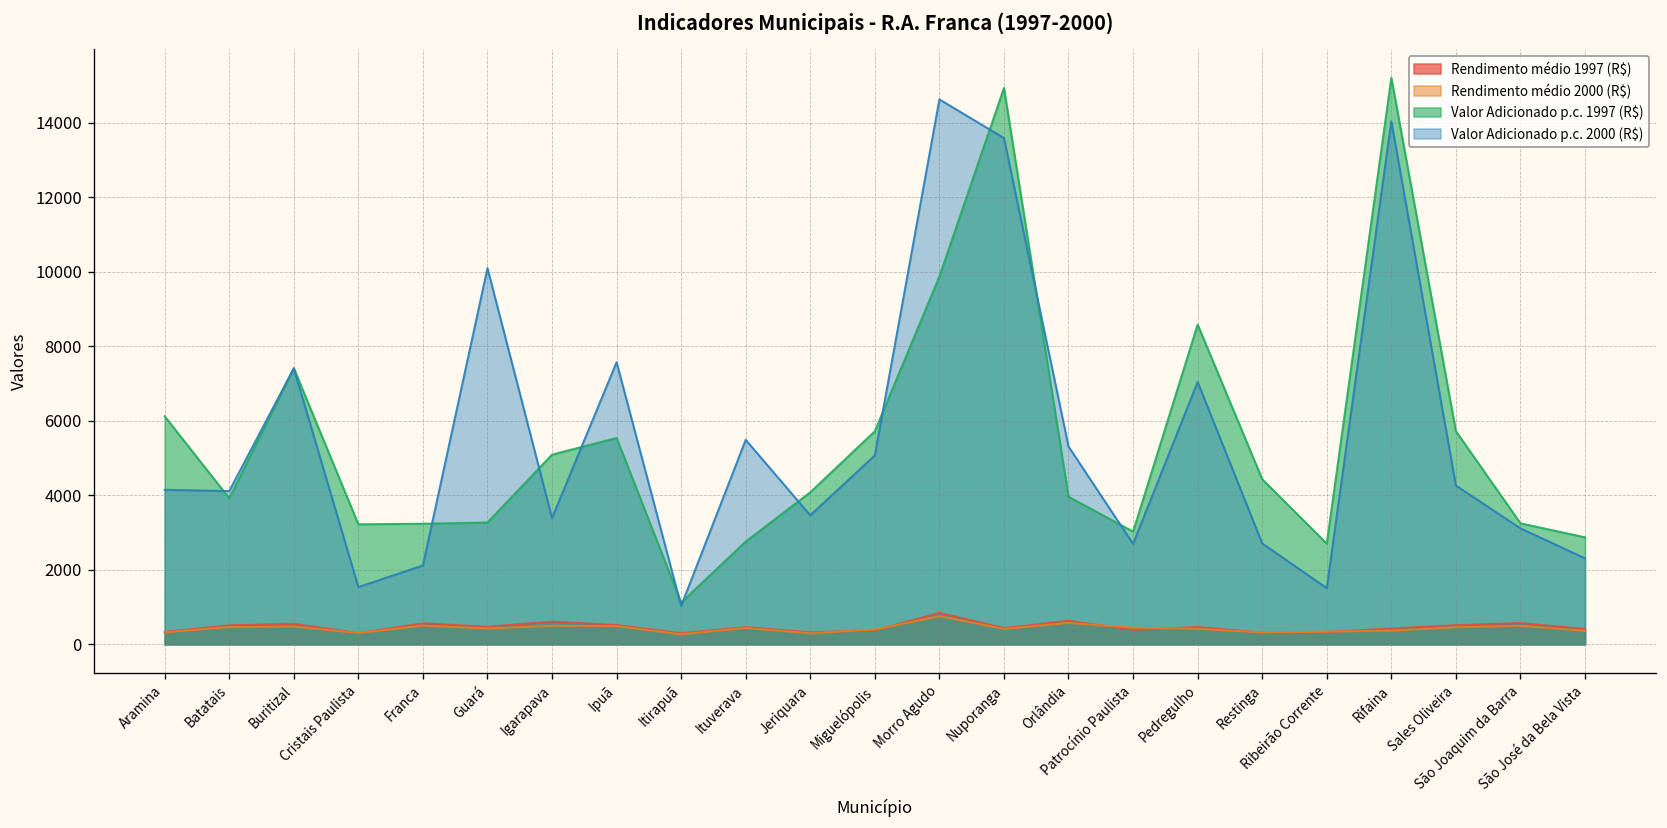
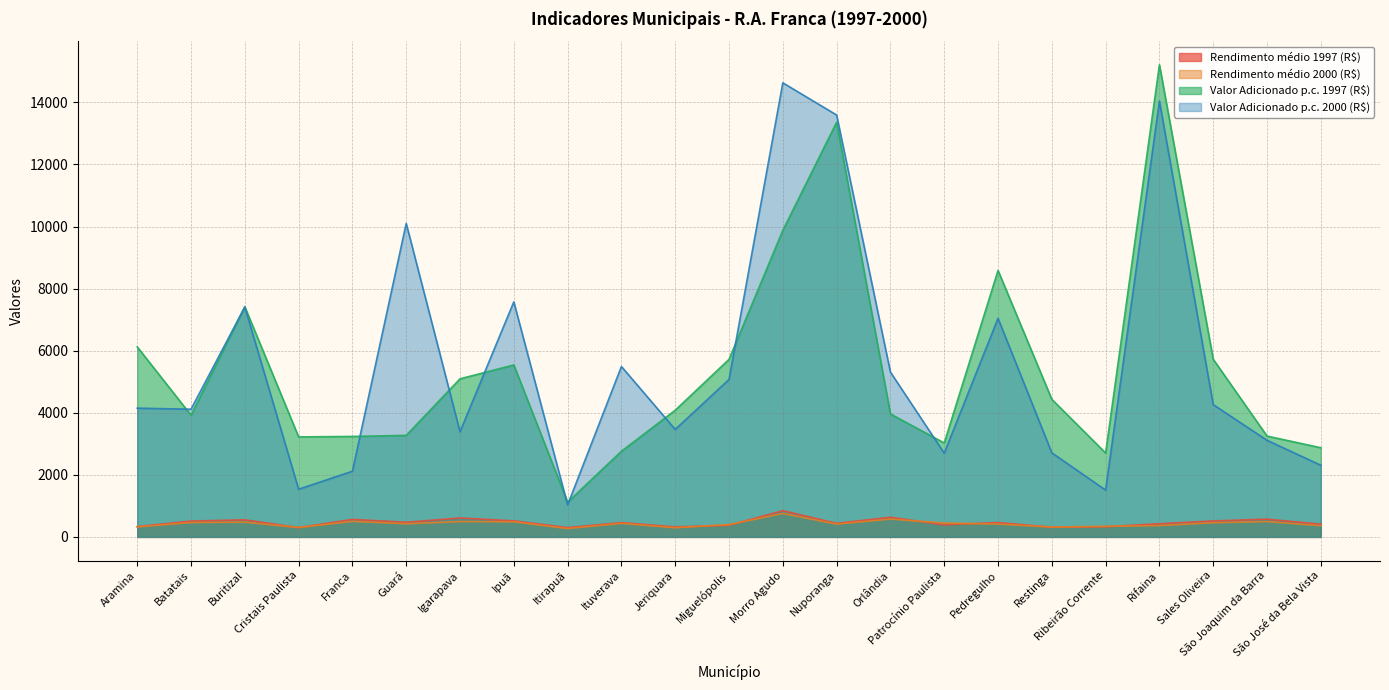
  {
    "Valor Adicionado p.c. 1997 (R$)": {
      "Aramina": 6100,
      "Batatais": 3900,
      "Cristais Paulista": 3200,
      "Franca": 3200,
      "Guará": 3300,
      "Igarapava": 5100,
      "Ipuã": 5500,
      "Itirapuã": 1100,
      "Ituverava": 2800,
      "Jeriquara": 4100,
      "Miguelópolis": 5700,
      "Morro Agudo": 9900,
-     "Nuporanga": 14900,
+     "Nuporanga": 13400,
      "Orlândia": 4000,
      "Patrocínio Paulista": 3000,
      "Pedregulho": 8600,
      "Restinga": 4400,
      "Ribeirão Corrente": 2700,
      "Rifaina": 15200,
      "Sales Oliveira": 5700,
      "São Joaquim da Barra": 3200,
      "São José da Bela Vista": 2900
    },
    "Valor Adicionado p.c. 2000 (R$)": {
      "Aramina": 4100,
      "Batatais": 4100,
      "Cristais Paulista": 1500,
      "Franca": 2100,
      "Guará": 10100,
      "Igarapava": 3400,
      "Ipuã": 7600,
      "Itirapuã": 1000,
      "Ituverava": 5500,
      "Jeriquara": 3500,
      "Miguelópolis": 5100,
      "Morro Agudo": 14600,
      "Nuporanga": 13600,
      "Orlândia": 5300,
      "Patrocínio Paulista": 2700,
      "Pedregulho": 7000,
      "Restinga": 2700,
      "Ribeirão Corrente": 1500,
      "Rifaina": 14000,
      "Sales Oliveira": 4300,
      "São Joaquim da Barra": 3100,
      "São José da Bela Vista": 2300
    }
  }
